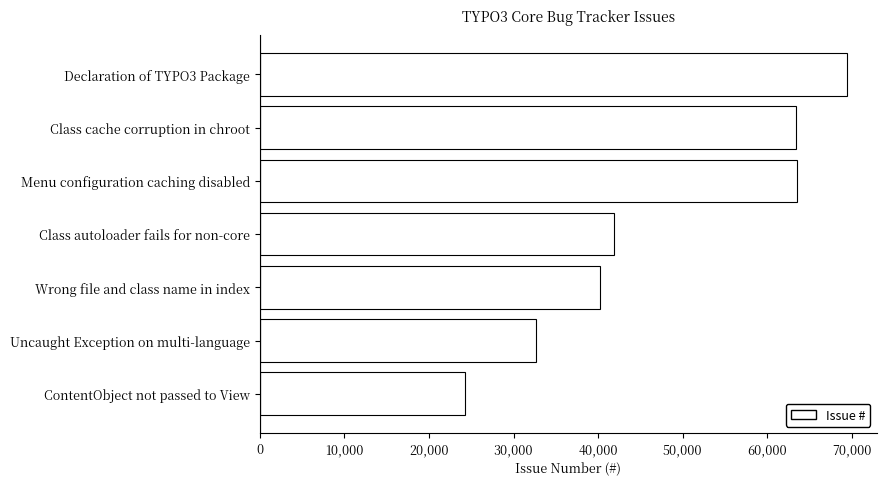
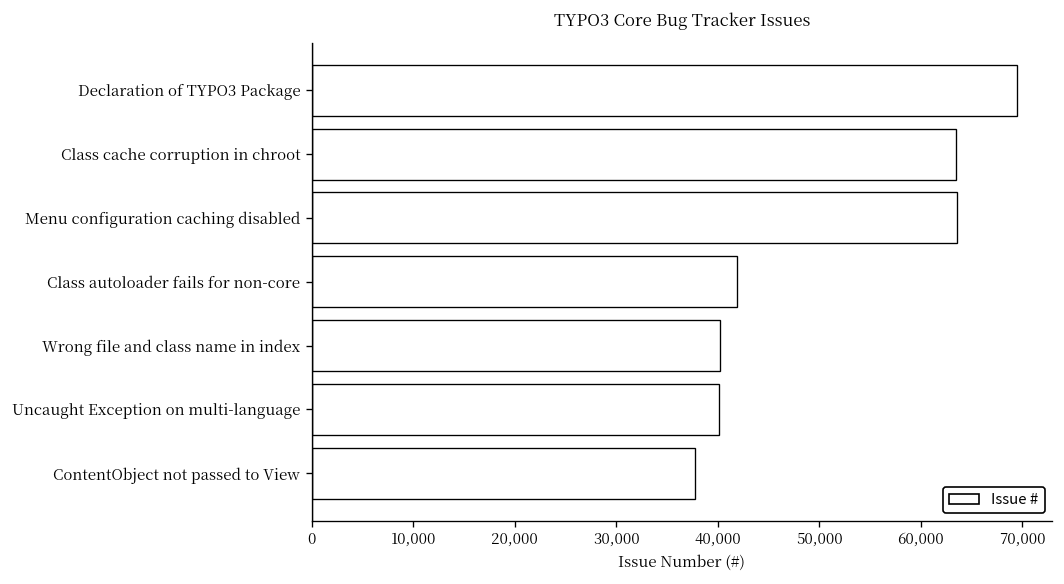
  {
    "Declaration of TYPO3 Package": "69,000",
    "Class cache corruption in chroot": "63,000",
    "Menu configuration caching disabled": "64,000",
    "Class autoloader fails for non-core": "42,000",
    "Wrong file and class name in index": "40,000",
-   "Uncaught Exception on multi-language": "33,000",
-   "ContentObject not passed to View": "24,000"
+   "Uncaught Exception on multi-language": "40,000",
+   "ContentObject not passed to View": "38,000"
  }
